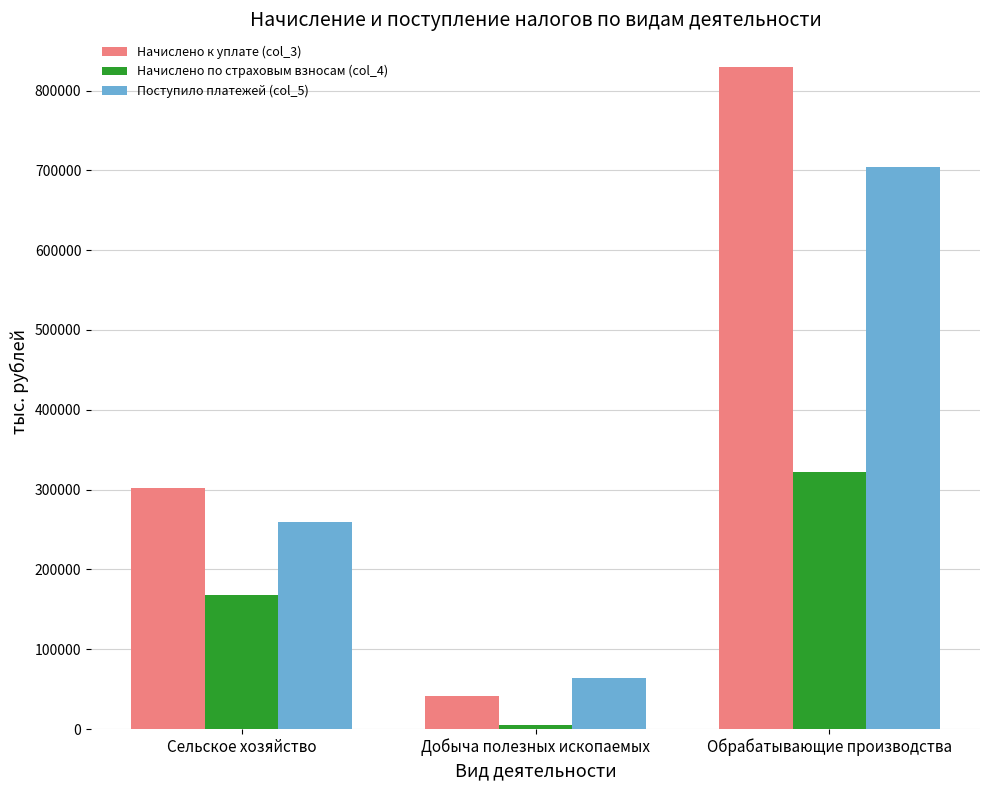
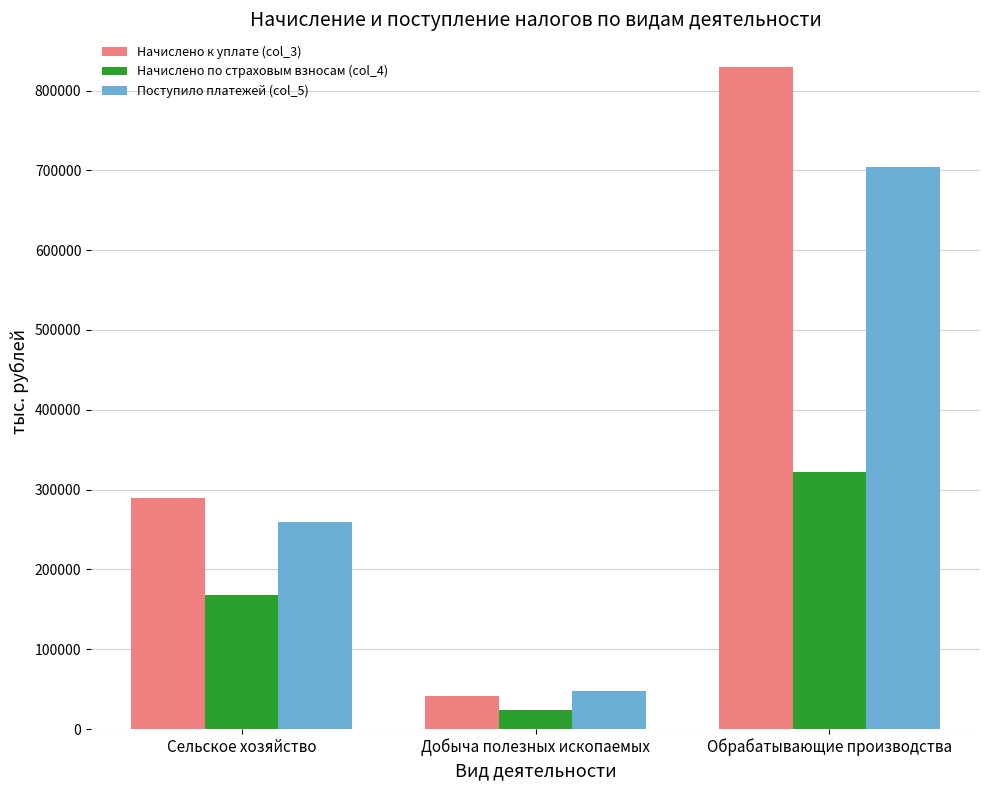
  {
    "Начислено к уплате (col_3)": {
-     "Сельское хозяйство": 300000,
+     "Сельское хозяйство": 290000,
      "Добыча полезных ископаемых": 40000,
      "Обрабатывающие производства": 830000
    },
    "Начислено по страховым взносам (col_4)": {
      "Сельское хозяйство": 170000,
-     "Добыча полезных ископаемых": 10000,
+     "Добыча полезных ископаемых": 20000,
      "Обрабатывающие производства": 320000
    },
    "Поступило платежей (col_5)": {
      "Сельское хозяйство": 260000,
-     "Добыча полезных ископаемых": 60000,
+     "Добыча полезных ископаемых": 50000,
      "Обрабатывающие производства": 700000
    }
  }
